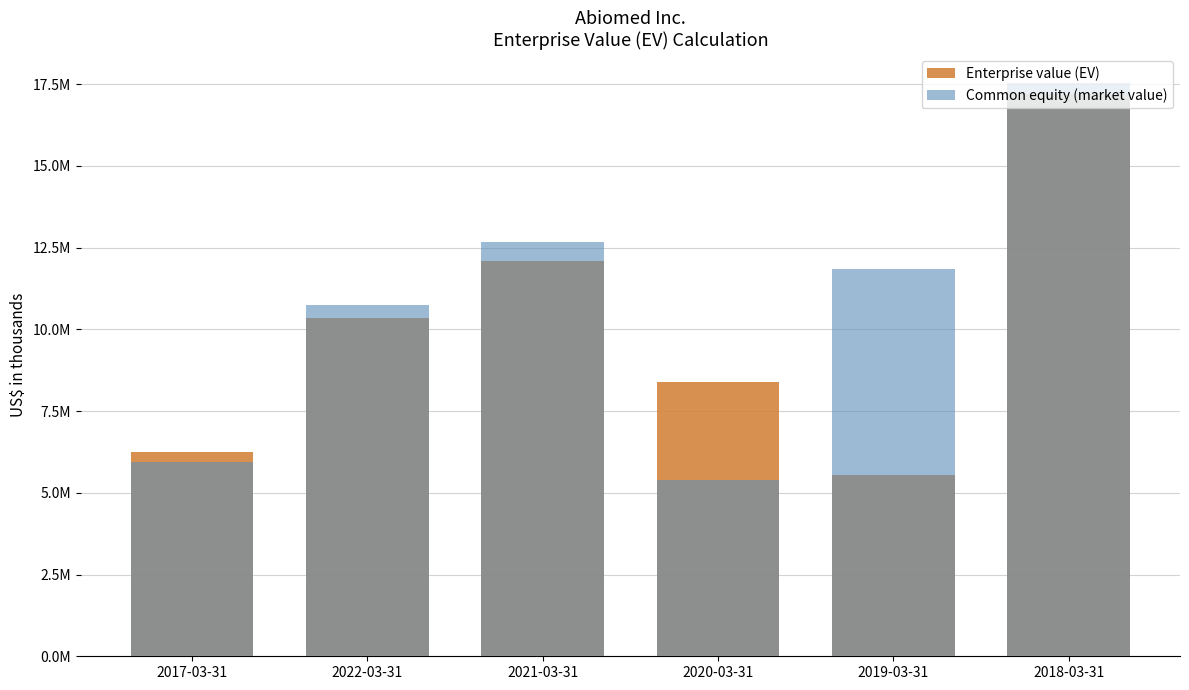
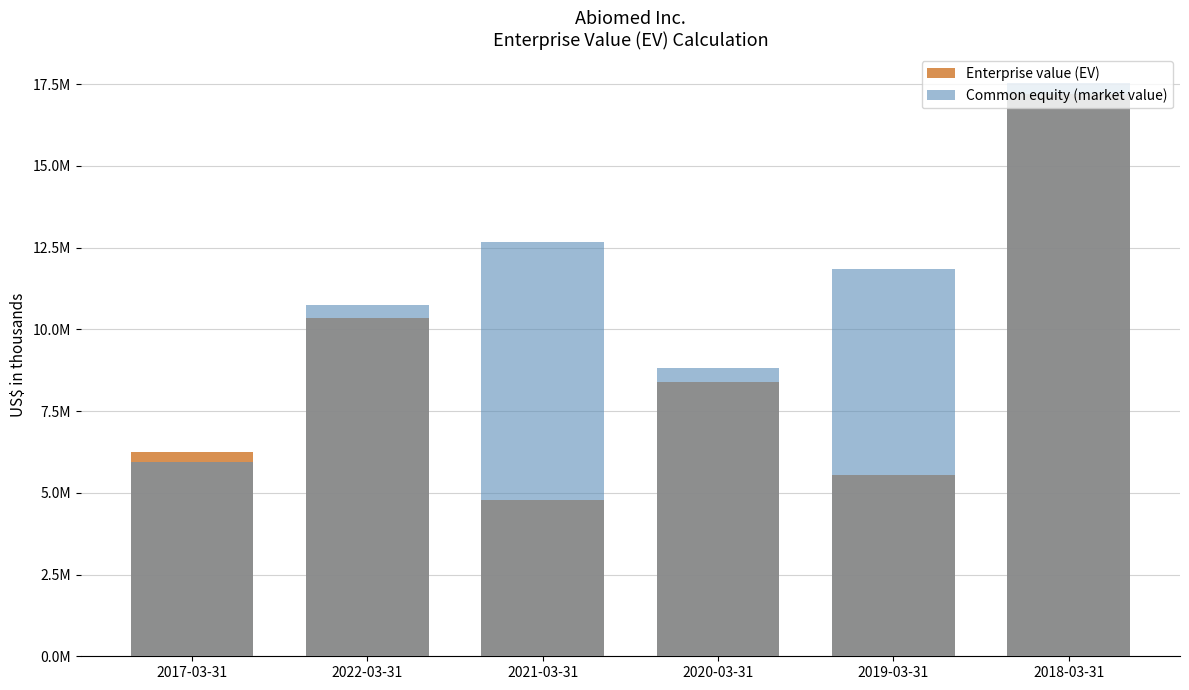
  {
    "Enterprise value (EV)": {
      "2017-03-31": 6200000,
-     "2021-03-31": 12100000
+     "2021-03-31": 4800000
    },
    "Common equity (market value)": {
      "2022-03-31": 10700000,
      "2021-03-31": 12700000,
-     "2020-03-31": 5400000,
+     "2020-03-31": 8800000,
      "2019-03-31": 11900000
    }
  }
